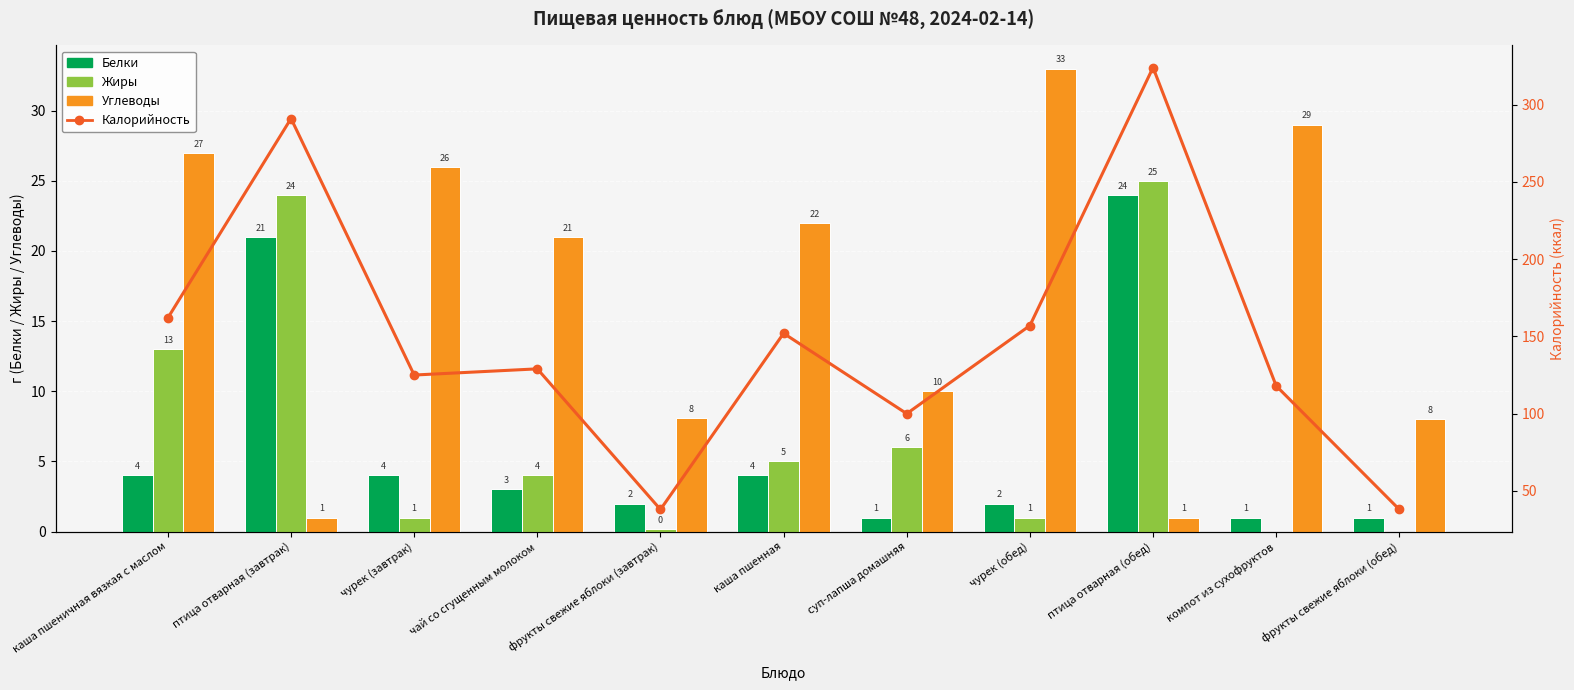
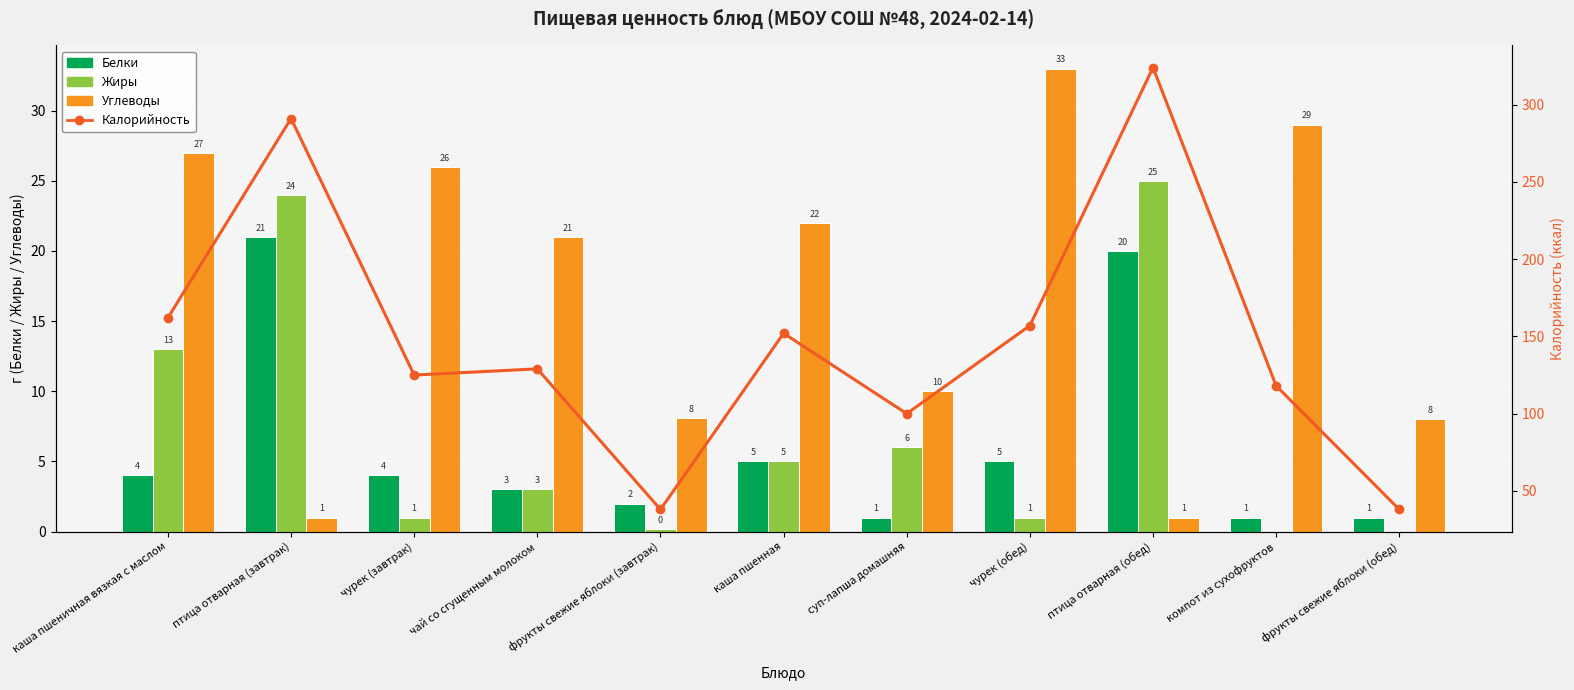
  {
    "Белки": {
      "каша пшеничная вязкая с маслом": 4,
      "птица отварная (завтрак)": 21,
      "чурек (завтрак)": 4,
      "чай со сгущенным молоком": 3,
      "фрукты свежие яблоки (завтрак)": 2,
-     "каша пшенная": 4,
+     "каша пшенная": 5,
      "суп-лапша домашняя": 1,
-     "чурек (обед)": 2,
-     "птица отварная (обед)": 24,
+     "чурек (обед)": 5,
+     "птица отварная (обед)": 20,
      "компот из сухофруктов": 1,
      "фрукты свежие яблоки (обед)": 1
    },
    "Жиры": {
      "каша пшеничная вязкая с маслом": 13,
      "птица отварная (завтрак)": 24,
      "чурек (завтрак)": 1,
-     "чай со сгущенным молоком": 4,
+     "чай со сгущенным молоком": 3,
      "фрукты свежие яблоки (завтрак)": 0,
      "каша пшенная": 5,
      "суп-лапша домашняя": 6,
      "чурек (обед)": 1,
      "птица отварная (обед)": 25
    }
  }
